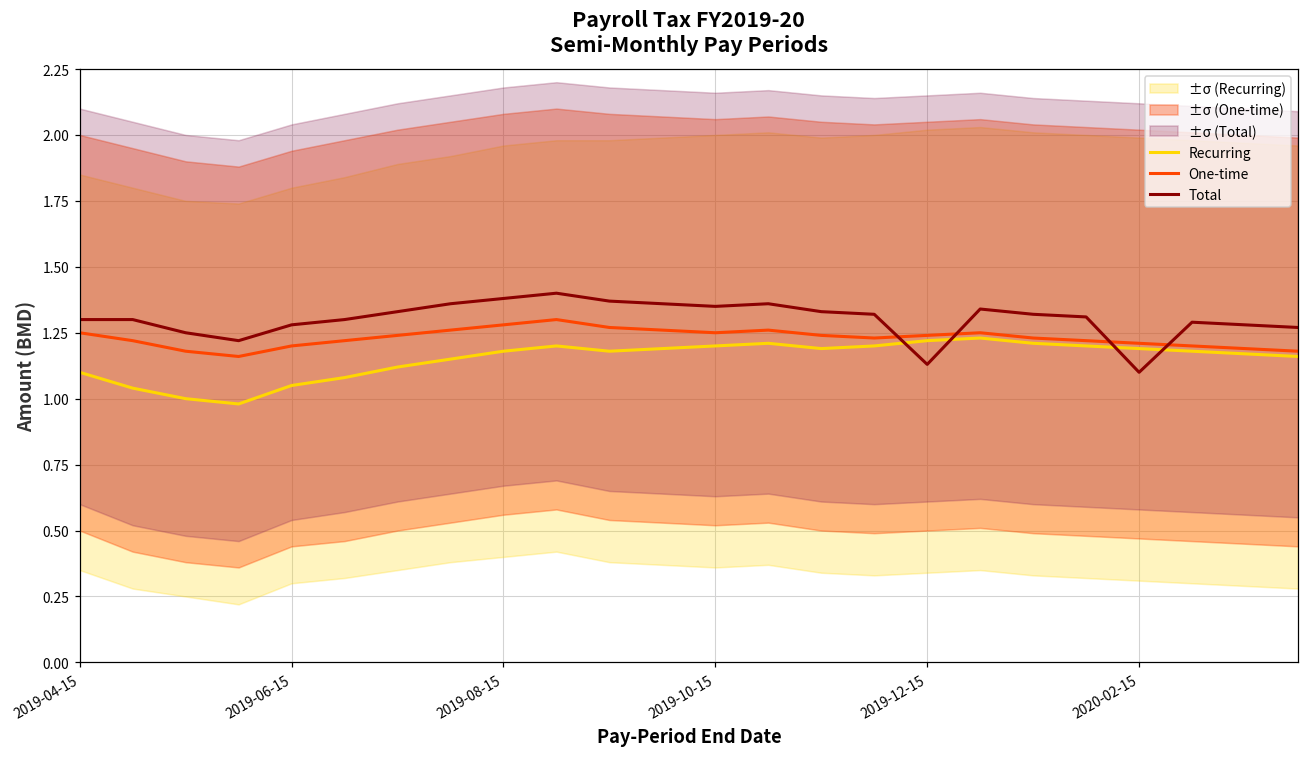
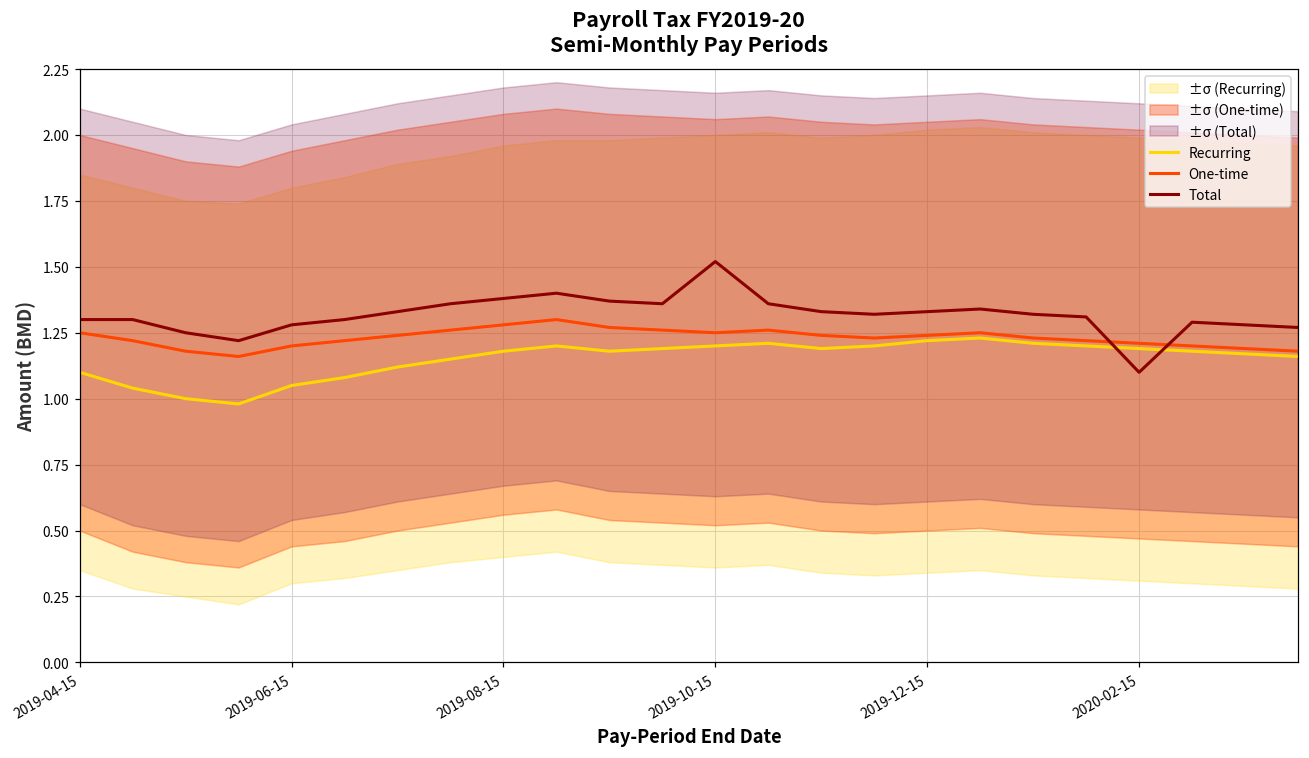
  {
    "Total": {
      "2019-04-15": 1.30,
      "2019-06-15": 1.28,
      "2019-08-15": 1.38,
-     "2019-10-15": 1.35,
-     "2019-12-15": 1.13,
+     "2019-10-15": 1.52,
+     "2019-12-15": 1.33,
      "2020-02-15": 1.10
    }
  }
